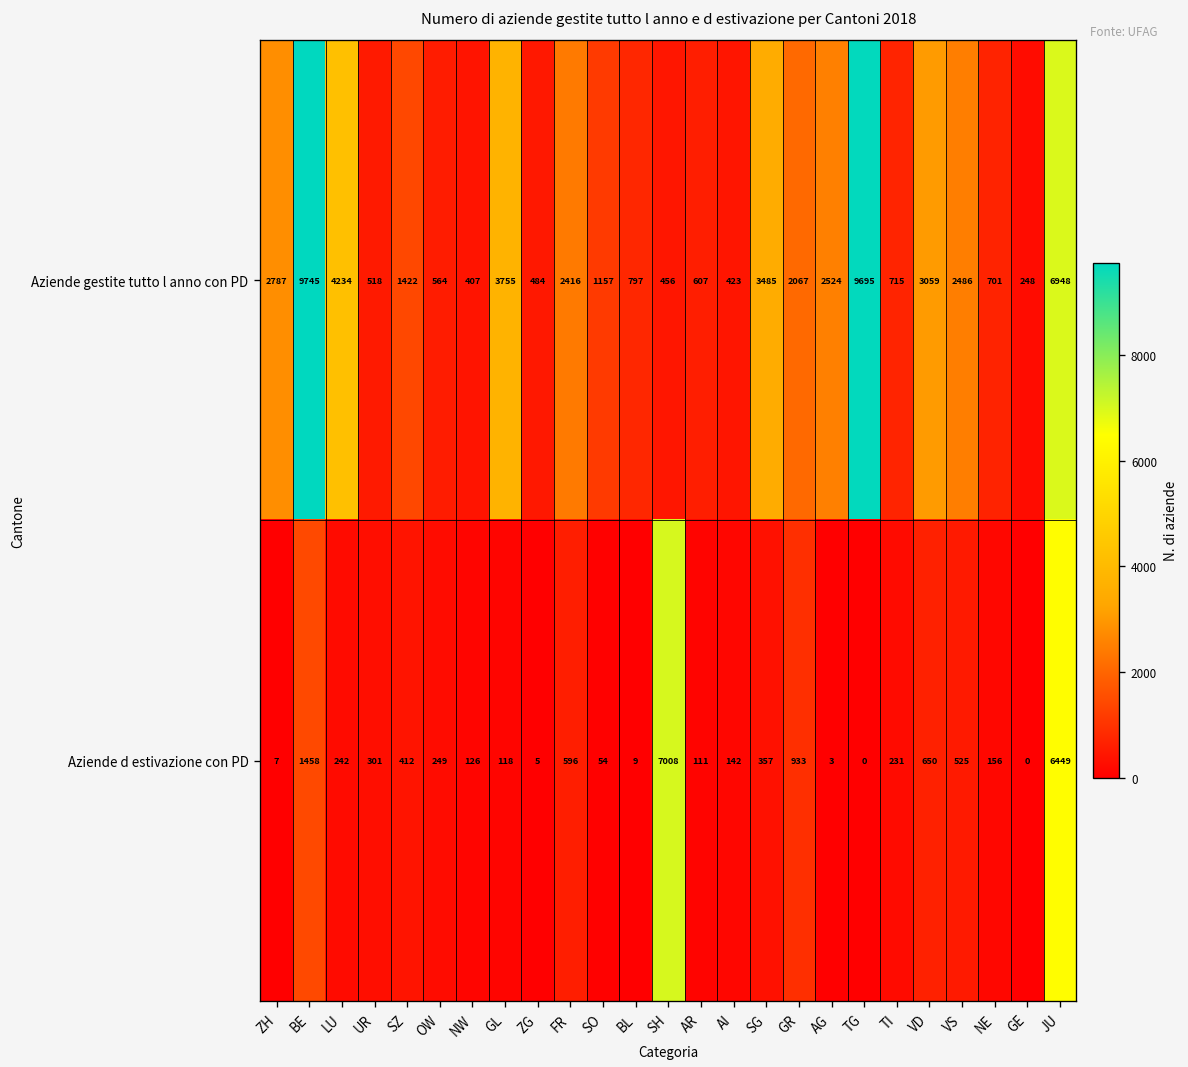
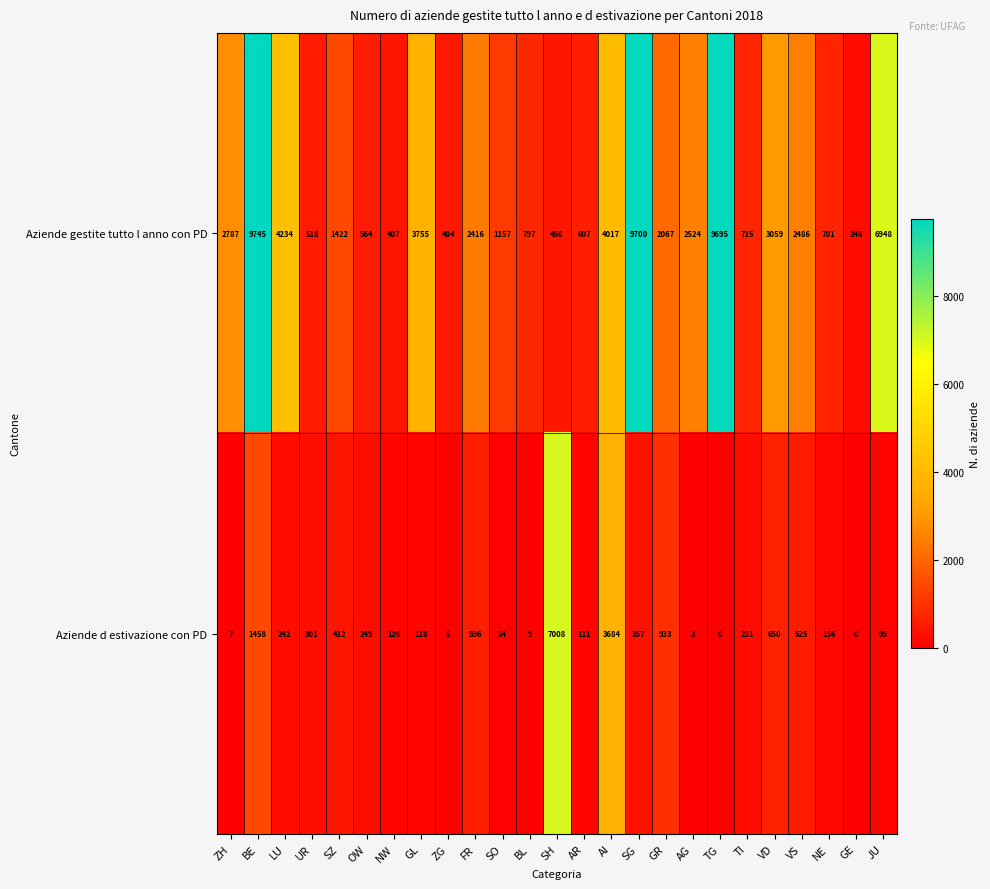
  {
    "Aziende gestite tutto l anno con PD": {
      "ZH": 2787,
      "BE": 9745,
      "LU": 4234,
      "UR": 518,
      "SZ": 1422,
      "OW": 564,
      "NW": 407,
      "GL": 3755,
      "ZG": 484,
      "FR": 2416,
      "SO": 1157,
      "BL": 797,
      "SH": 456,
      "AR": 607,
-     "AI": 423,
-     "SG": 3485,
+     "AI": 4017,
+     "SG": 9700,
      "GR": 2067,
      "AG": 2524,
      "TG": 9695,
      "TI": 715,
      "VD": 3059,
      "VS": 2486,
      "NE": 701,
      "GE": 248,
      "JU": 6948
    },
    "Aziende d estivazione con PD": {
      "ZH": 7,
      "BE": 1458,
      "LU": 242,
      "UR": 301,
      "SZ": 412,
      "OW": 249,
      "NW": 126,
      "GL": 118,
      "ZG": 5,
      "FR": 596,
      "SO": 54,
      "BL": 9,
      "SH": 7008,
      "AR": 111,
-     "AI": 142,
+     "AI": 3684,
      "SG": 357,
      "GR": 933,
      "AG": 3,
      "TG": 0,
      "TI": 231,
      "VD": 650,
      "VS": 525,
      "NE": 156,
      "GE": 0,
-     "JU": 6449
+     "JU": 99
    }
  }
